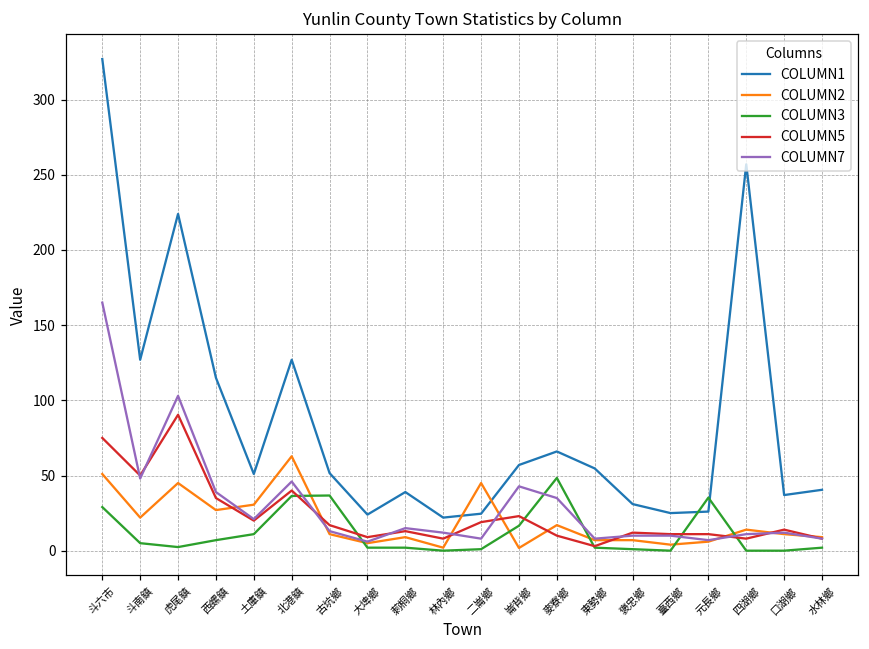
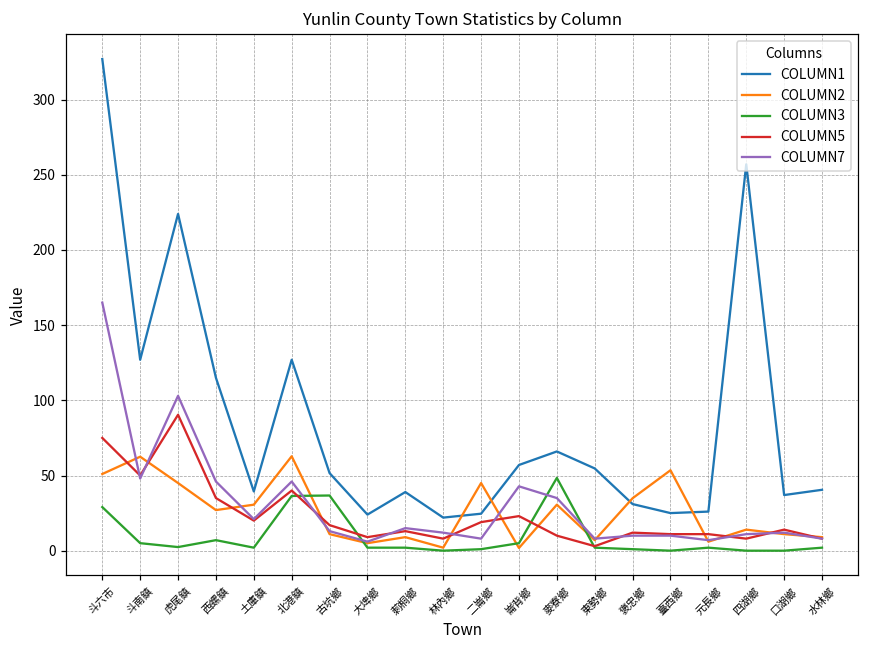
  {
    "COLUMN1": {
      "斗六市": 327,
      "斗南鎮": 127,
      "虎尾鎮": 224,
      "西螺鎮": 115,
-     "土庫鎮": 51,
+     "土庫鎮": 39,
      "北港鎮": 127,
      "古坑鄉": 52,
      "大埤鄉": 24,
      "莿桐鄉": 39,
      "林內鄉": 22,
      "二崙鄉": 25,
      "崙背鄉": 57,
      "麥寮鄉": 66,
      "東勢鄉": 55,
      "褒忠鄉": 31,
      "臺西鄉": 25,
      "元長鄉": 26,
      "口湖鄉": 37,
      "水林鄉": 41
    },
    "COLUMN2": {
      "斗六市": 51,
-     "斗南鎮": 22,
+     "斗南鎮": 63,
      "虎尾鎮": 45,
      "西螺鎮": 27,
      "土庫鎮": 31,
      "北港鎮": 63,
      "古坑鄉": 11,
      "莿桐鄉": 9,
      "林內鄉": 2,
      "二崙鄉": 45,
      "崙背鄉": 2,
-     "麥寮鄉": 17,
-     "褒忠鄉": 7,
-     "臺西鄉": 4,
+     "麥寮鄉": 31,
+     "褒忠鄉": 35,
+     "臺西鄉": 54,
      "四湖鄉": 14
    },
    "COLUMN3": {
      "斗六市": 29,
      "斗南鎮": 5,
      "虎尾鎮": 2,
      "西螺鎮": 7,
-     "土庫鎮": 11,
+     "土庫鎮": 2,
      "北港鎮": 36,
      "古坑鄉": 37,
      "大埤鄉": 2,
      "莿桐鄉": 2,
      "林內鄉": 0,
      "二崙鄉": 1,
-     "崙背鄉": 17,
+     "崙背鄉": 5,
      "麥寮鄉": 48,
      "褒忠鄉": 1,
      "臺西鄉": 0,
-     "元長鄉": 35,
+     "元長鄉": 2,
      "四湖鄉": 0,
      "口湖鄉": 0,
      "水林鄉": 2
    },
    "COLUMN5": {
      "斗六市": 75,
      "斗南鎮": 50,
      "虎尾鎮": 90,
      "西螺鎮": 35,
      "北港鎮": 40,
      "古坑鄉": 17,
      "大埤鄉": 9,
      "莿桐鄉": 13,
      "林內鄉": 8,
      "二崙鄉": 19,
      "崙背鄉": 23,
      "麥寮鄉": 10,
      "褒忠鄉": 12,
      "元長鄉": 11,
      "四湖鄉": 8,
      "口湖鄉": 14
    },
    "COLUMN7": {
      "斗六市": 165,
      "斗南鎮": 48,
      "虎尾鎮": 103,
-     "西螺鎮": 39,
+     "西螺鎮": 46,
      "北港鎮": 46,
      "古坑鄉": 13,
      "莿桐鄉": 15,
      "林內鄉": 12,
      "二崙鄉": 8,
      "崙背鄉": 43,
      "麥寮鄉": 35,
      "褒忠鄉": 10,
      "四湖鄉": 11
    }
  }
